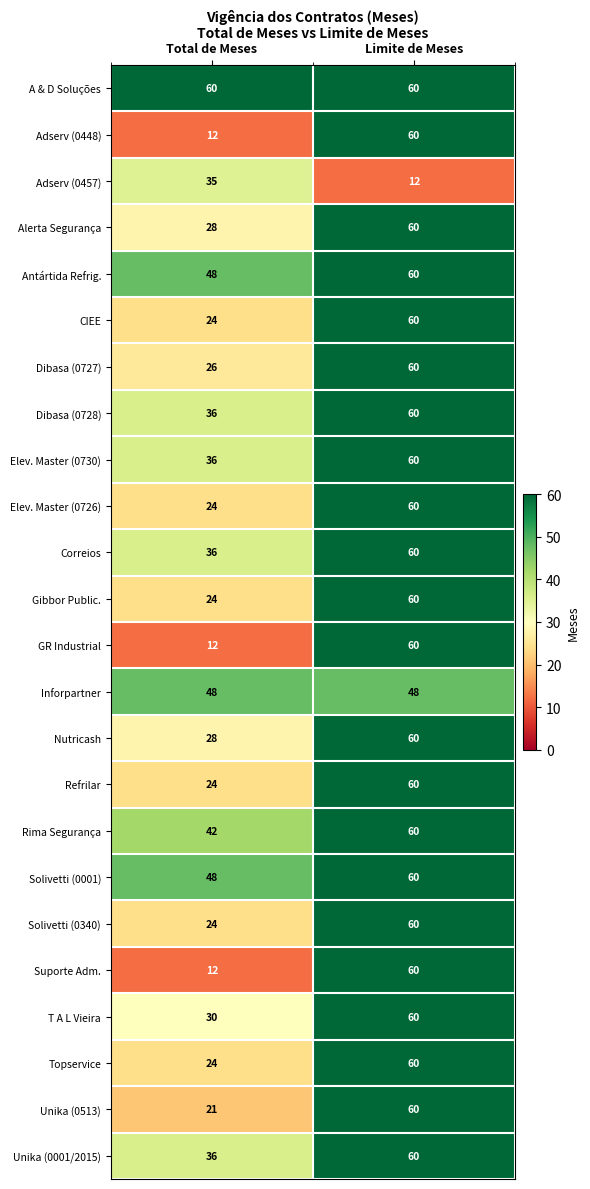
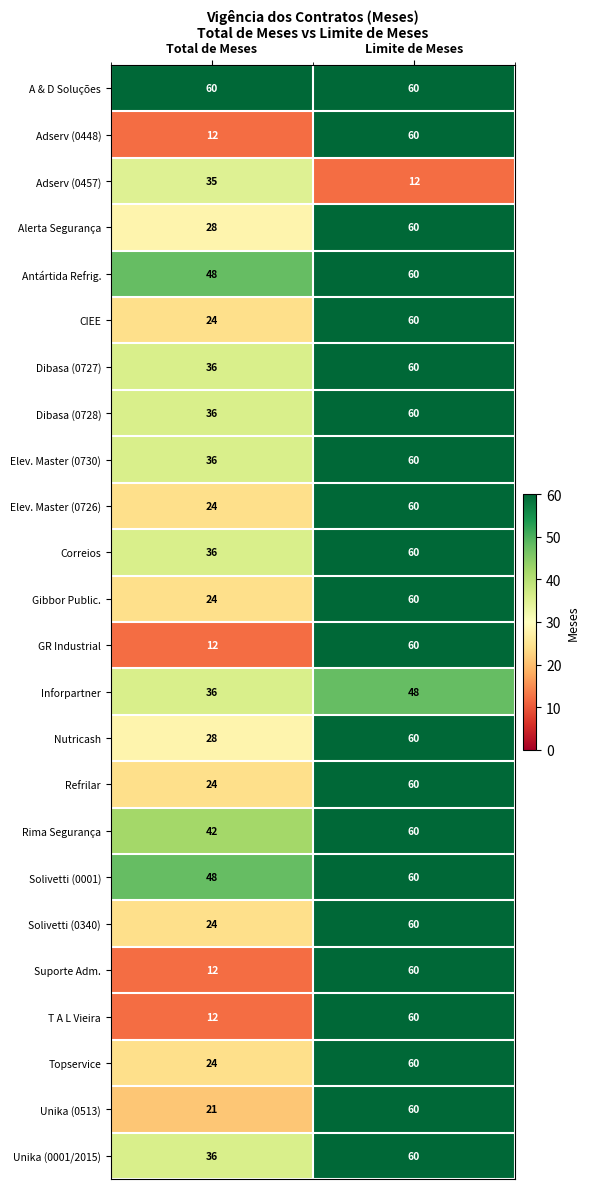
  {
    "A & D Soluções": {
      "Total de Meses": 60,
      "Limite de Meses": 60
    },
    "Adserv (0448)": {
      "Total de Meses": 12,
      "Limite de Meses": 60
    },
    "Adserv (0457)": {
      "Total de Meses": 35,
      "Limite de Meses": 12
    },
    "Alerta Segurança": {
      "Total de Meses": 28,
      "Limite de Meses": 60
    },
    "Antártida Refrig.": {
      "Total de Meses": 48,
      "Limite de Meses": 60
    },
    "CIEE": {
      "Total de Meses": 24,
      "Limite de Meses": 60
    },
    "Dibasa (0727)": {
-     "Total de Meses": 26,
+     "Total de Meses": 36,
      "Limite de Meses": 60
    },
    "Dibasa (0728)": {
      "Total de Meses": 36,
      "Limite de Meses": 60
    },
    "Elev. Master (0730)": {
      "Total de Meses": 36,
      "Limite de Meses": 60
    },
    "Elev. Master (0726)": {
      "Total de Meses": 24,
      "Limite de Meses": 60
    },
    "Correios": {
      "Total de Meses": 36,
      "Limite de Meses": 60
    },
    "Gibbor Public.": {
      "Total de Meses": 24,
      "Limite de Meses": 60
    },
    "GR Industrial": {
      "Total de Meses": 12,
      "Limite de Meses": 60
    },
    "Inforpartner": {
-     "Total de Meses": 48,
+     "Total de Meses": 36,
      "Limite de Meses": 48
    },
    "Nutricash": {
      "Total de Meses": 28,
      "Limite de Meses": 60
    },
    "Refrilar": {
      "Total de Meses": 24,
      "Limite de Meses": 60
    },
    "Rima Segurança": {
      "Total de Meses": 42,
      "Limite de Meses": 60
    },
    "Solivetti (0001)": {
      "Total de Meses": 48,
      "Limite de Meses": 60
    },
    "Solivetti (0340)": {
      "Total de Meses": 24,
      "Limite de Meses": 60
    },
    "Suporte Adm.": {
      "Total de Meses": 12,
      "Limite de Meses": 60
    },
    "T A L Vieira": {
-     "Total de Meses": 30,
+     "Total de Meses": 12,
      "Limite de Meses": 60
    },
    "Topservice": {
      "Total de Meses": 24,
      "Limite de Meses": 60
    },
    "Unika (0513)": {
      "Total de Meses": 21,
      "Limite de Meses": 60
    },
    "Unika (0001/2015)": {
      "Total de Meses": 36,
      "Limite de Meses": 60
    }
  }
